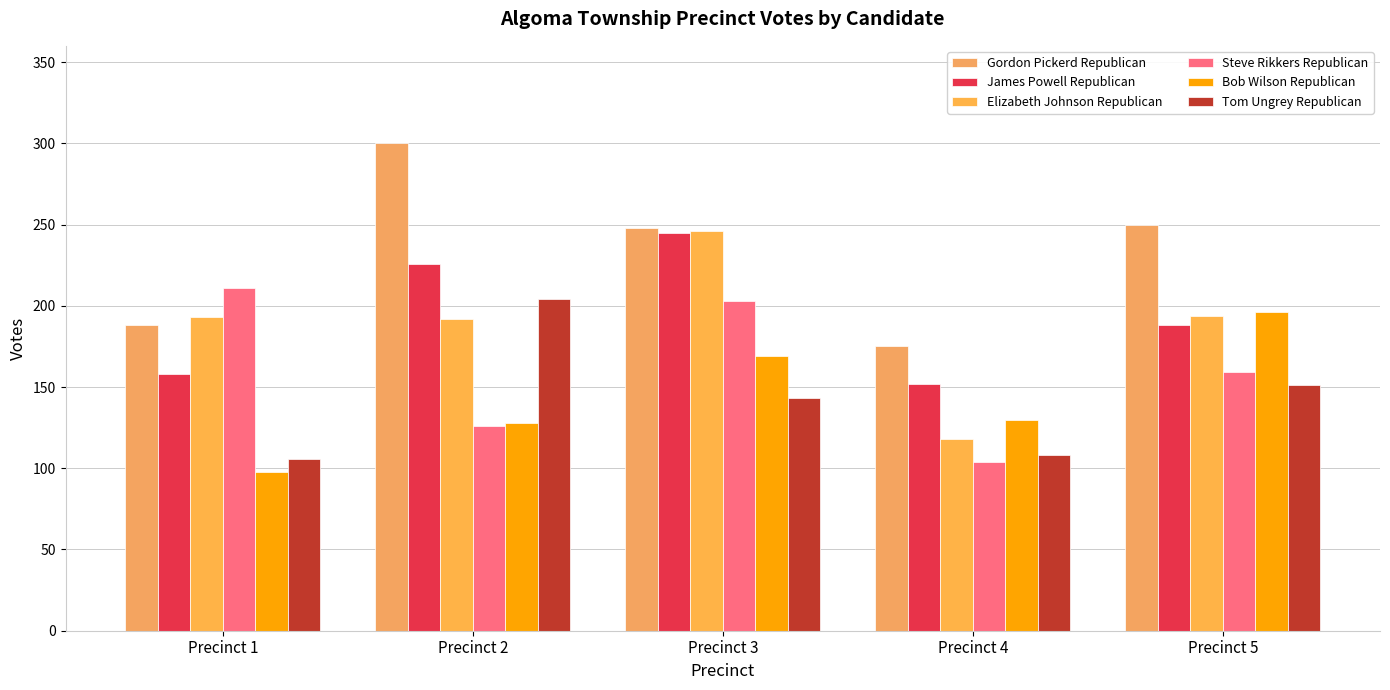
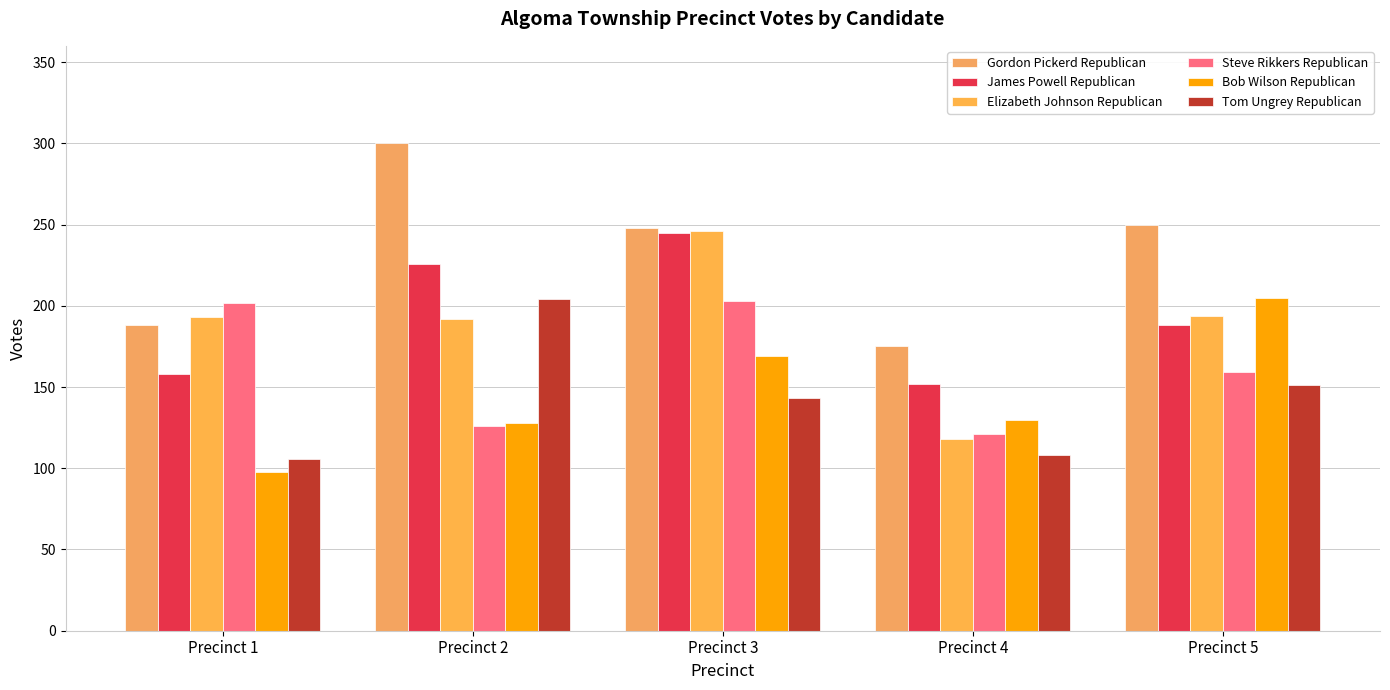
  {
    "Steve Rikkers Republican": {
-     "Precinct 1": 211,
+     "Precinct 1": 202,
      "Precinct 2": 126,
      "Precinct 3": 203,
-     "Precinct 4": 104,
+     "Precinct 4": 121,
      "Precinct 5": 159
    },
    "Bob Wilson Republican": {
      "Precinct 1": 98,
      "Precinct 2": 128,
      "Precinct 3": 169,
      "Precinct 4": 130,
-     "Precinct 5": 196
+     "Precinct 5": 205
    }
  }
